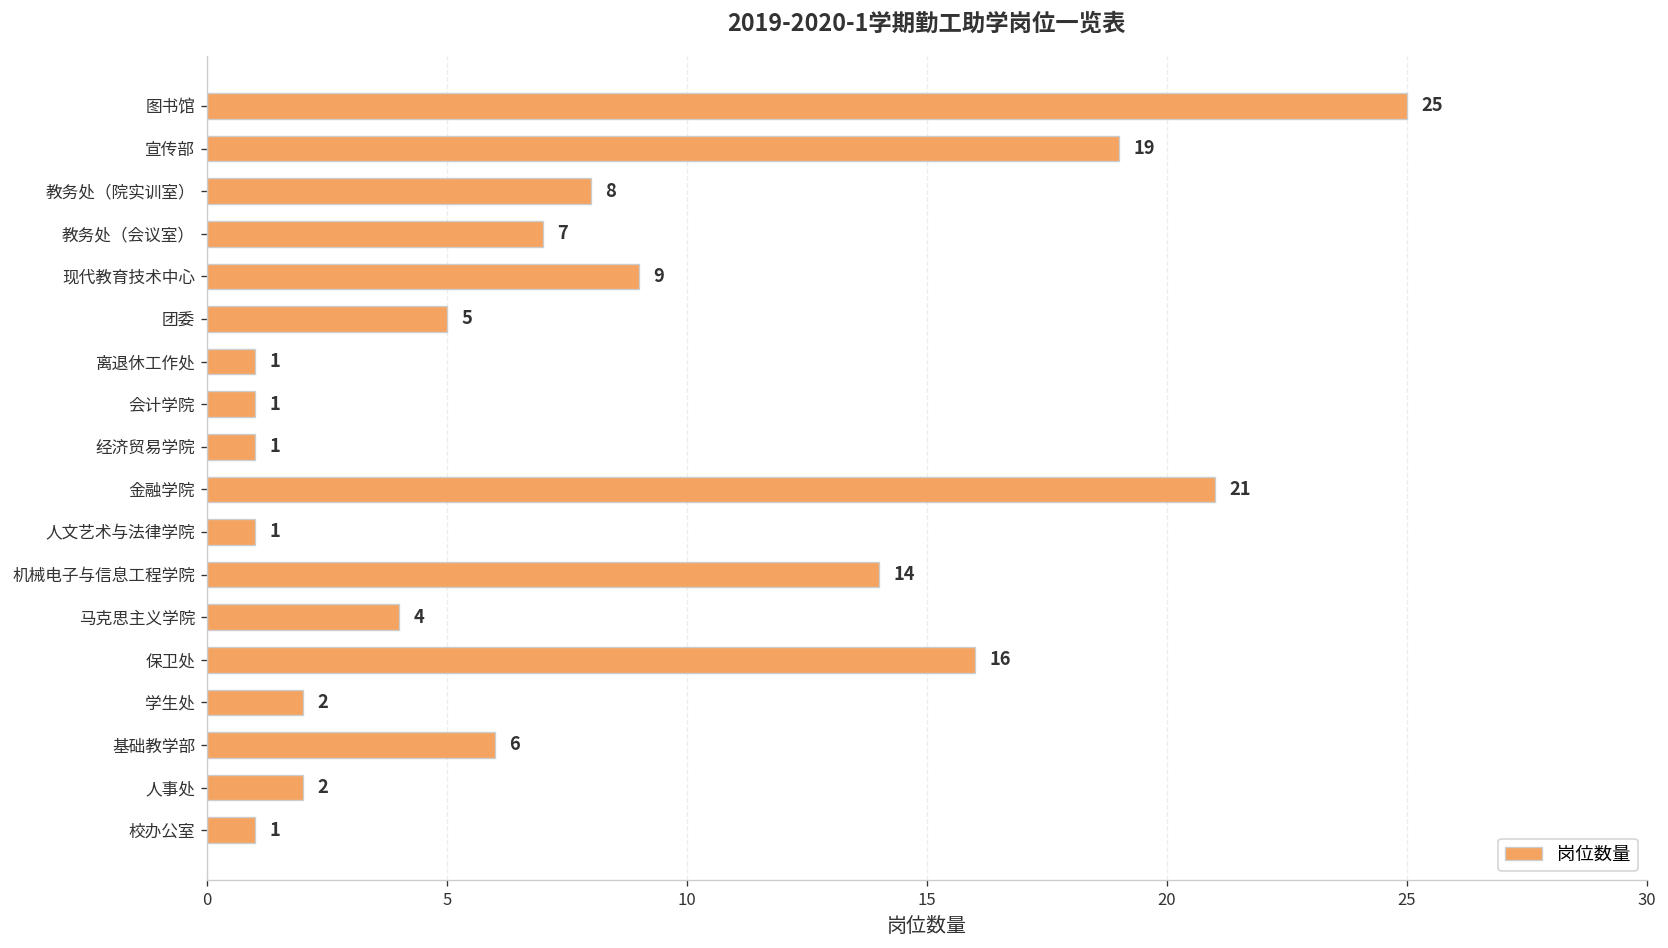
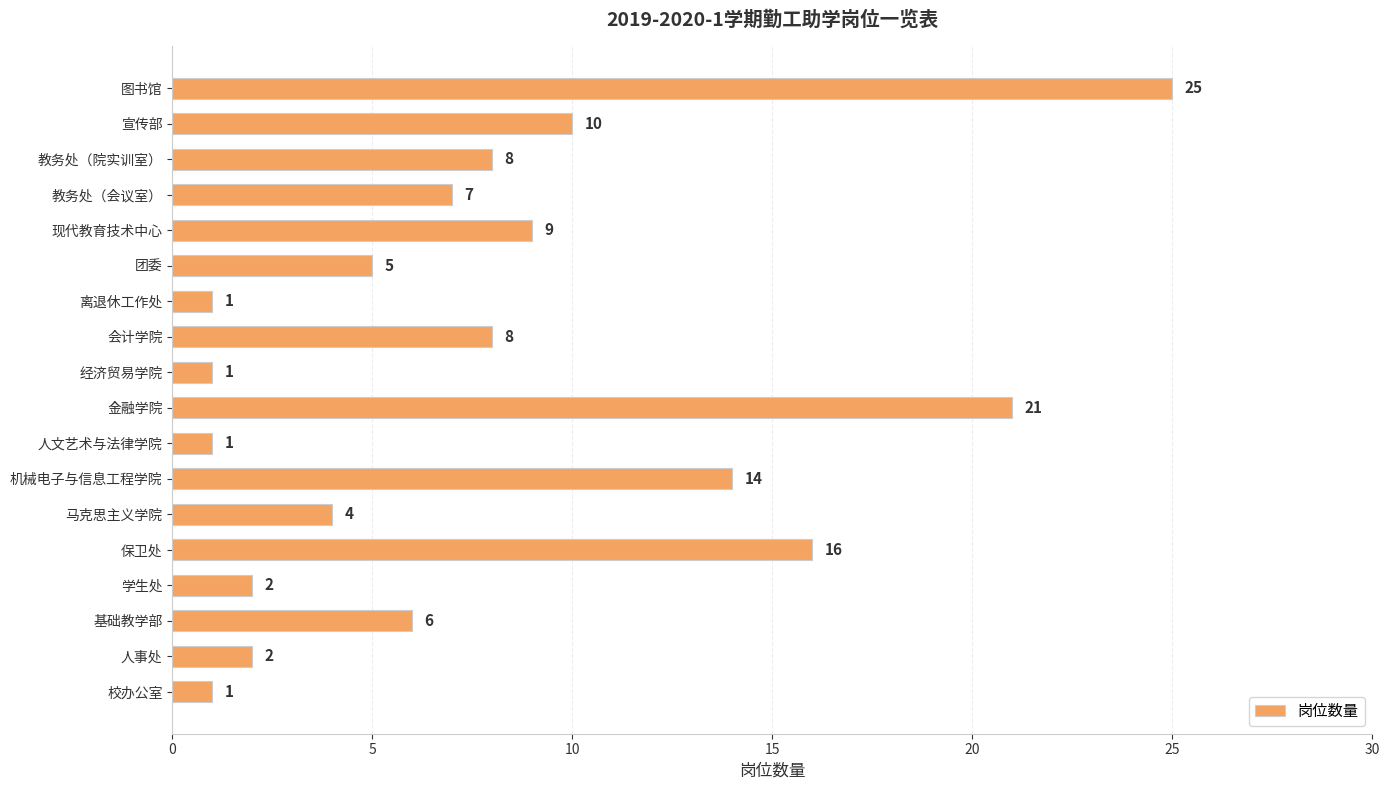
  {
    "图书馆": 25,
-   "宣传部": 19,
+   "宣传部": 10,
    "教务处（院实训室）": 8,
    "教务处（会议室）": 7,
    "现代教育技术中心": 9,
    "团委": 5,
    "离退休工作处": 1,
-   "会计学院": 1,
+   "会计学院": 8,
    "经济贸易学院": 1,
    "金融学院": 21,
    "人文艺术与法律学院": 1,
    "机械电子与信息工程学院": 14,
    "马克思主义学院": 4,
    "保卫处": 16,
    "学生处": 2,
    "基础教学部": 6,
    "人事处": 2,
    "校办公室": 1
  }
